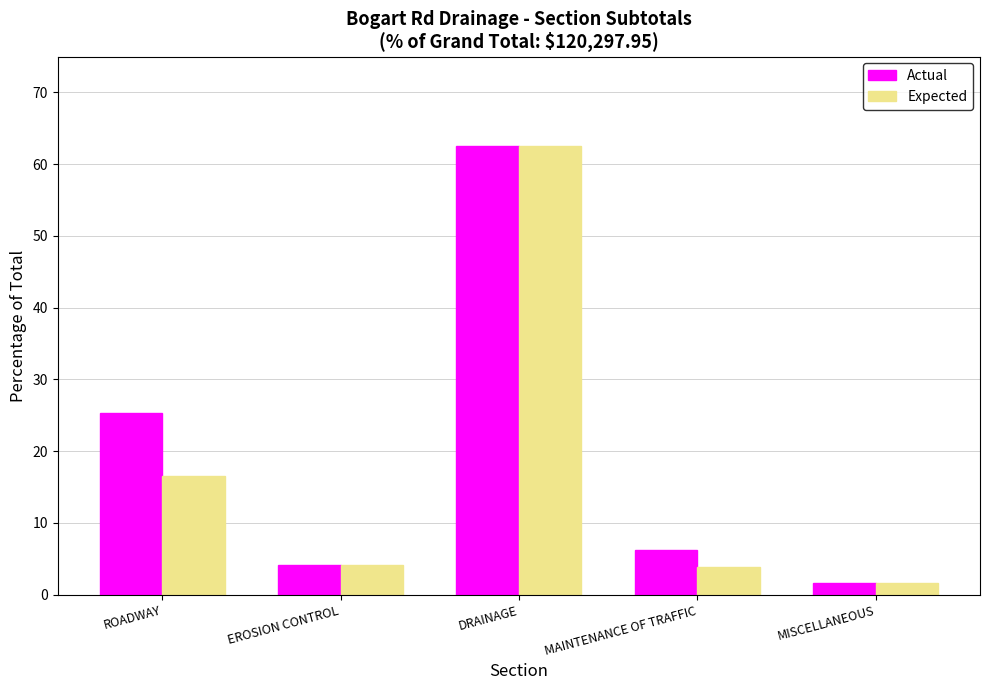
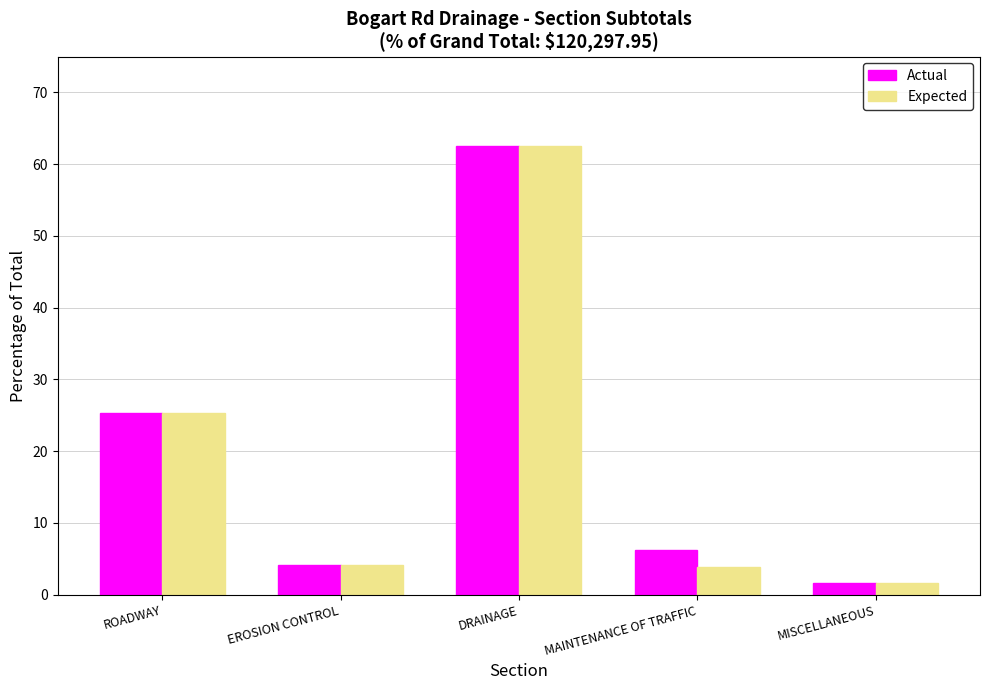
  {
    "Actual": {
      "ROADWAY": 25,
      "EROSION CONTROL": 4,
      "DRAINAGE": 63,
      "MAINTENANCE OF TRAFFIC": 6,
      "MISCELLANEOUS": 2
    },
    "Expected": {
-     "ROADWAY": 17,
+     "ROADWAY": 25,
      "EROSION CONTROL": 4,
      "DRAINAGE": 63,
      "MAINTENANCE OF TRAFFIC": 4,
      "MISCELLANEOUS": 2
    }
  }
